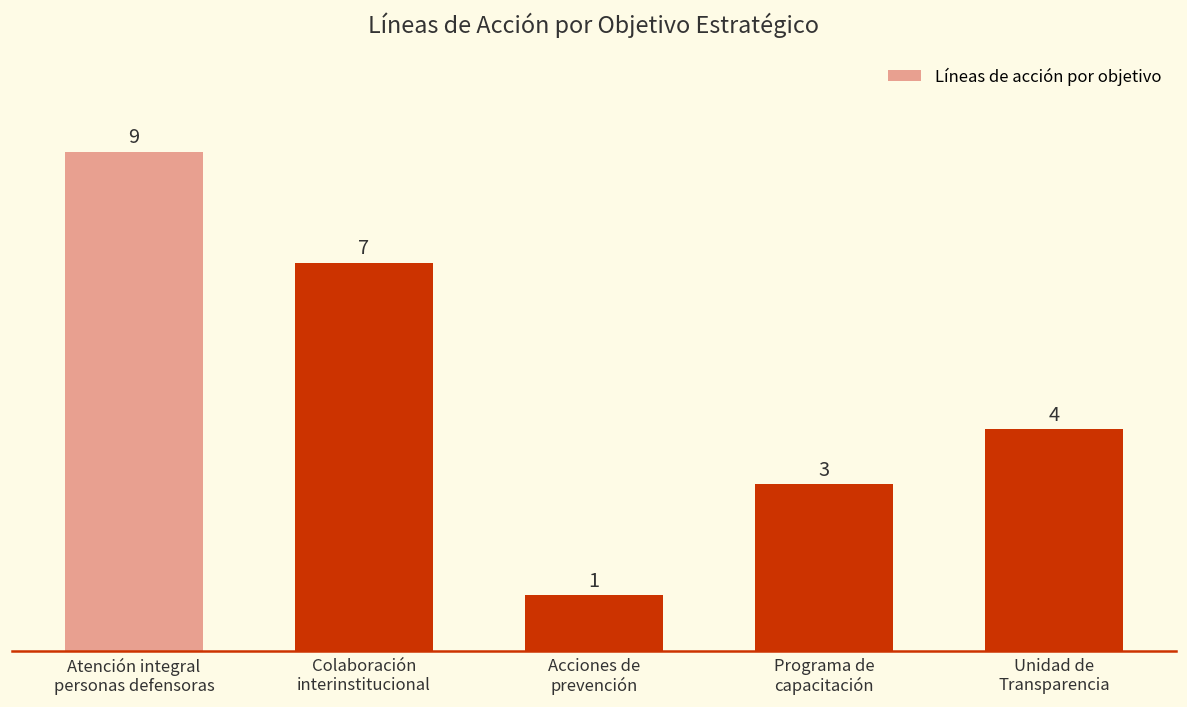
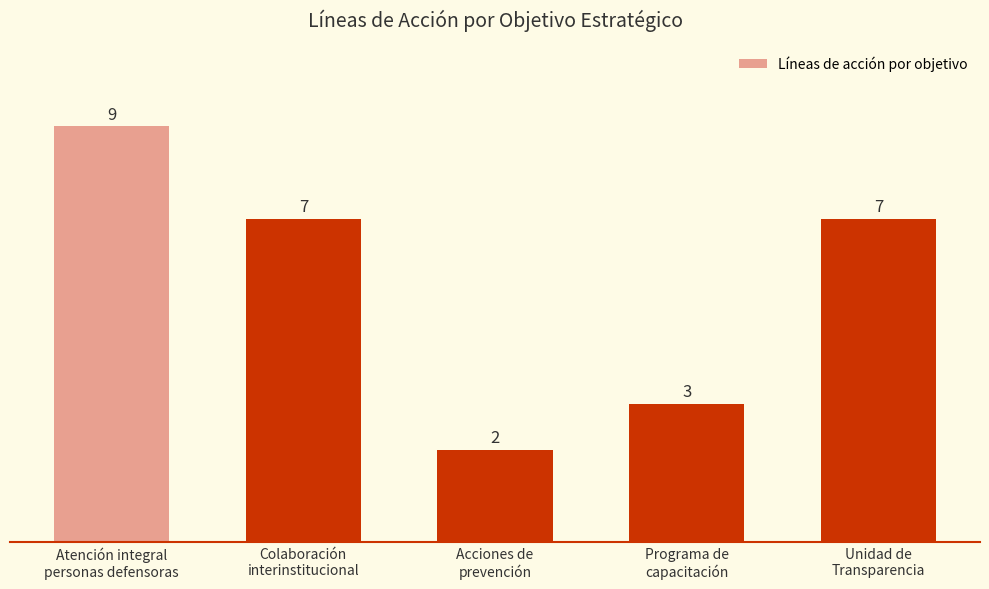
  {
    "Atención integral personas defensoras": 9,
    "Colaboración interinstitucional": 7,
-   "Acciones de prevención": 1,
+   "Acciones de prevención": 2,
    "Programa de capacitación": 3,
-   "Unidad de Transparencia": 4
+   "Unidad de Transparencia": 7
  }
